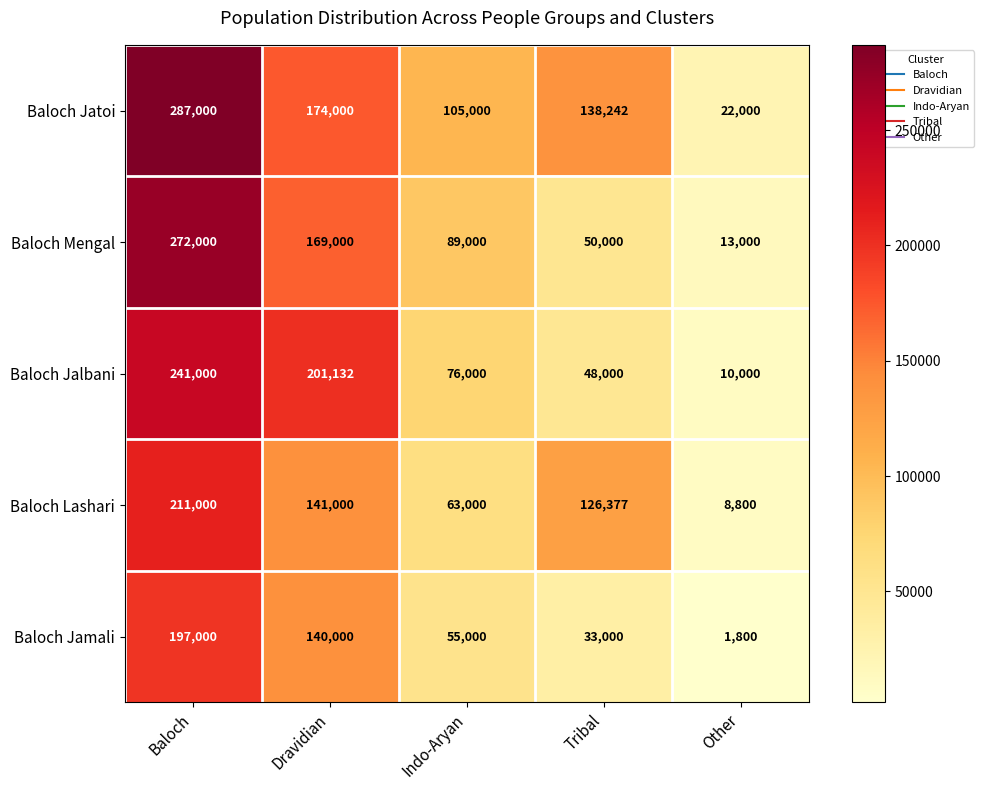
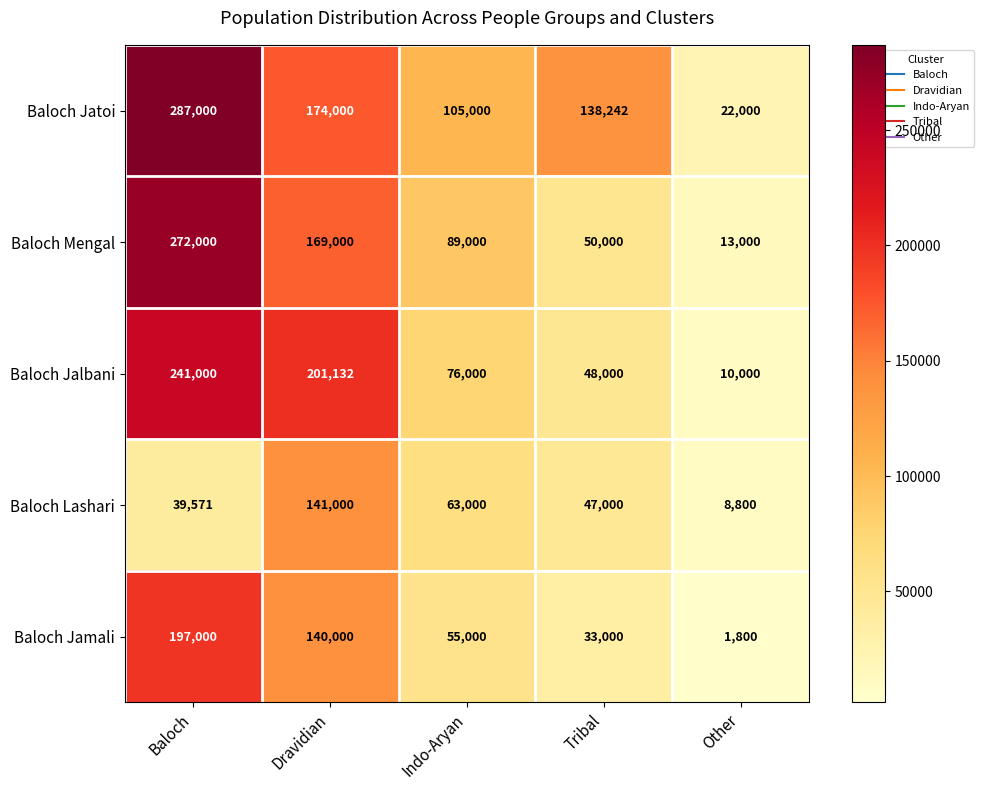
  {
    "Baloch Jatoi": {
      "Baloch": "287,000",
      "Dravidian": "174,000",
      "Indo-Aryan": "105,000",
      "Tribal": "138,242",
      "Other": "22,000"
    },
    "Baloch Mengal": {
      "Baloch": "272,000",
      "Dravidian": "169,000",
      "Indo-Aryan": "89,000",
      "Tribal": "50,000",
      "Other": "13,000"
    },
    "Baloch Jalbani": {
      "Baloch": "241,000",
      "Dravidian": "201,132",
      "Indo-Aryan": "76,000",
      "Tribal": "48,000",
      "Other": "10,000"
    },
    "Baloch Lashari": {
-     "Baloch": "211,000",
+     "Baloch": "39,571",
      "Dravidian": "141,000",
      "Indo-Aryan": "63,000",
-     "Tribal": "126,377",
+     "Tribal": "47,000",
      "Other": "8,800"
    },
    "Baloch Jamali": {
      "Baloch": "197,000",
      "Dravidian": "140,000",
      "Indo-Aryan": "55,000",
      "Tribal": "33,000",
      "Other": "1,800"
    }
  }
